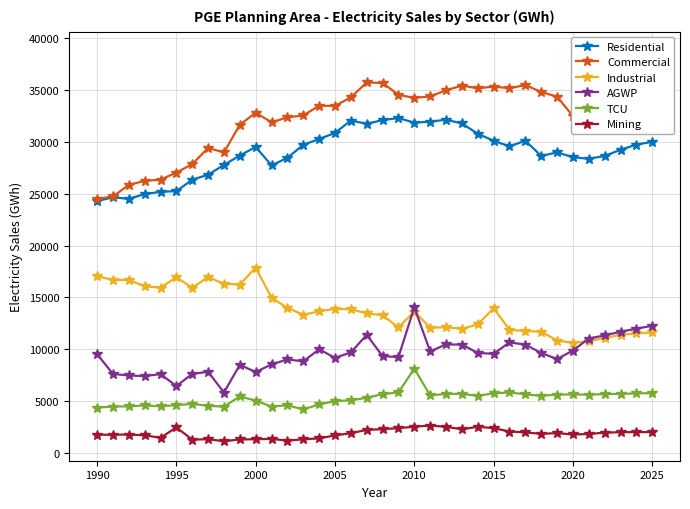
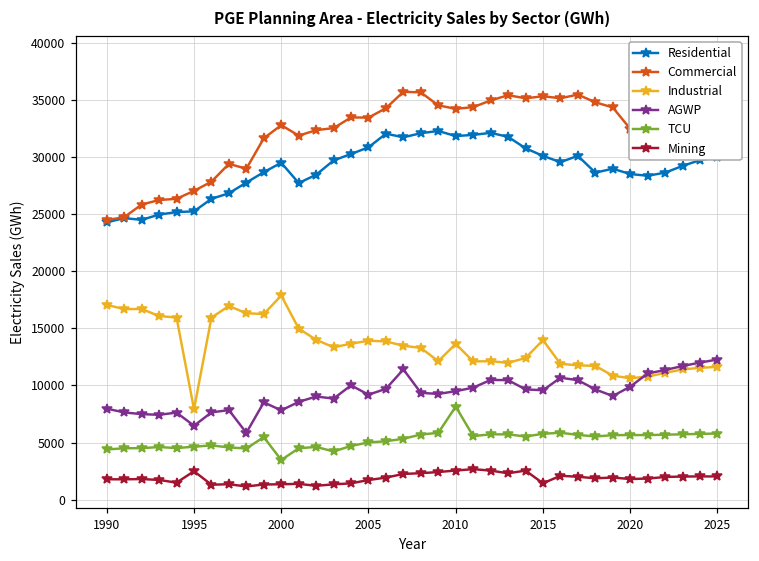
  {
    "Residential": {
      "1995": 25200,
      "2000": 29500,
      "2005": 30900,
      "2010": 31800,
      "2015": 30100,
      "2020": 28500,
      "2025": 30000
    },
    "Commercial": {
      "1995": 27000,
      "2000": 32800,
      "2005": 33500,
      "2010": 34200,
      "2015": 35300
    },
    "Industrial": {
      "1990": 17100,
-     "1995": 16900,
+     "1995": 7900,
      "2000": 17900,
      "2005": 13900,
      "2010": 13600,
      "2015": 14000,
      "2020": 10600,
      "2025": 11600
    },
    "AGWP": {
-     "1990": 9500,
+     "1990": 8000,
      "1995": 6500,
      "2000": 7800,
      "2005": 9200,
-     "2010": 14000,
+     "2010": 9500,
      "2015": 9600,
      "2020": 9900,
      "2025": 12300
    },
    "TCU": {
      "1990": 4400,
      "1995": 4600,
-     "2000": 5100,
+     "2000": 3500,
      "2005": 5000,
      "2010": 8100,
      "2015": 5800,
      "2020": 5700,
      "2025": 5800
    },
    "Mining": {
      "1990": 1800,
      "1995": 2500,
      "2000": 1300,
      "2005": 1700,
      "2010": 2500,
-     "2015": 2400,
+     "2015": 1400,
      "2020": 1800,
      "2025": 2000
    }
  }
